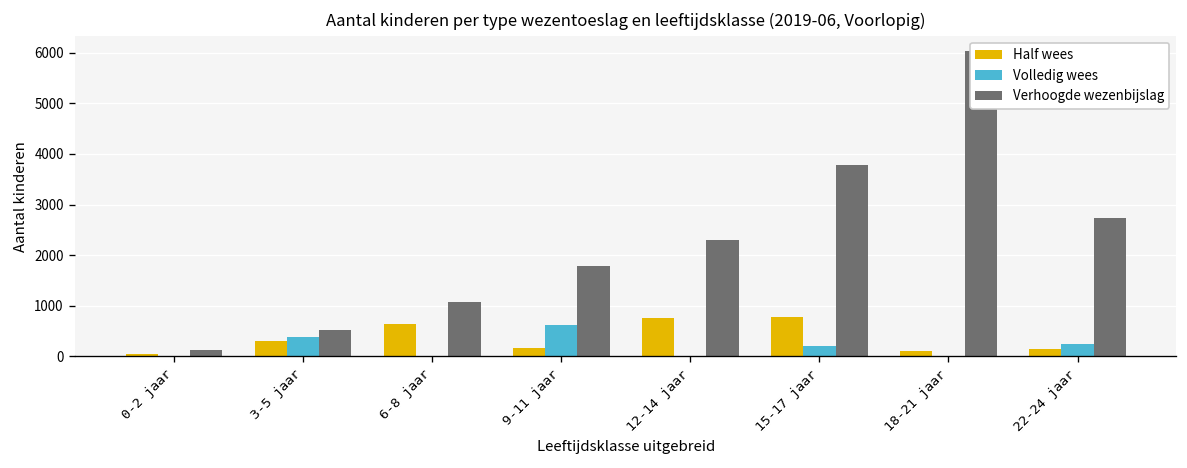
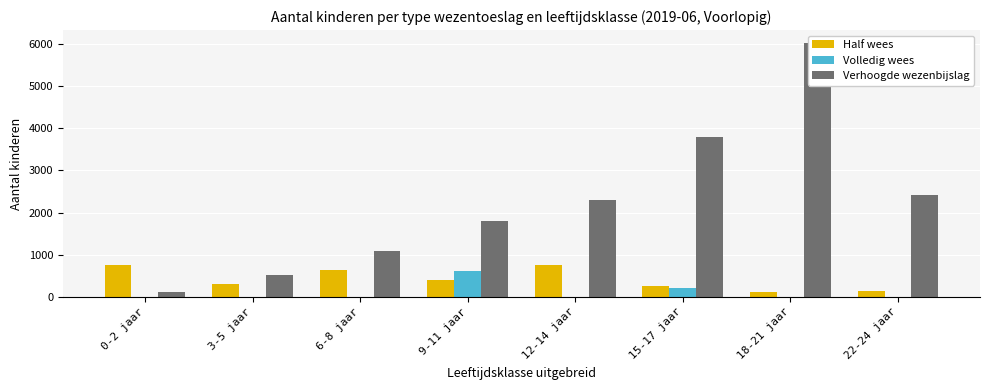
  {
    "Half wees": {
-     "0-2 jaar": 0,
+     "0-2 jaar": 800,
      "3-5 jaar": 300,
      "6-8 jaar": 600,
-     "9-11 jaar": 200,
+     "9-11 jaar": 400,
      "12-14 jaar": 800,
-     "15-17 jaar": 800,
+     "15-17 jaar": 300,
      "18-21 jaar": 100,
      "22-24 jaar": 100
    },
    "Volledig wees": {
-     "3-5 jaar": 400,
+     "3-5 jaar": 0,
      "9-11 jaar": 600,
      "15-17 jaar": 200,
-     "22-24 jaar": 200
+     "22-24 jaar": 0
    },
    "Verhoogde wezenbijslag": {
      "0-2 jaar": 100,
      "3-5 jaar": 500,
      "6-8 jaar": 1100,
      "9-11 jaar": 1800,
      "12-14 jaar": 2300,
      "15-17 jaar": 3800,
-     "22-24 jaar": 2700
+     "22-24 jaar": 2400
    }
  }
